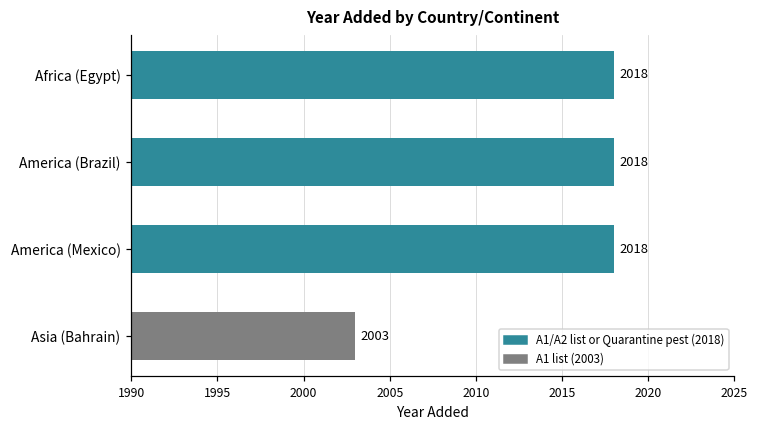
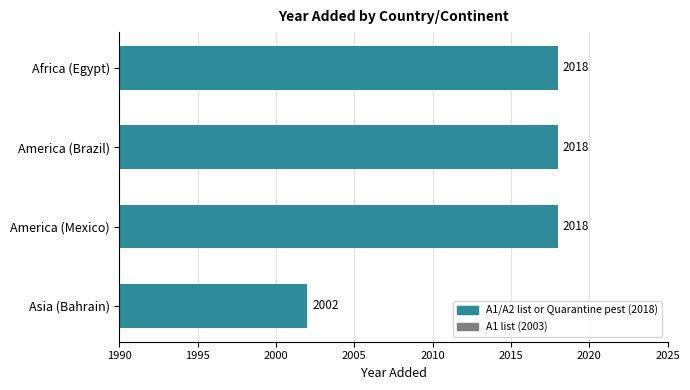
  {
    "Africa (Egypt)": 2018,
    "America (Brazil)": 2018,
    "America (Mexico)": 2018,
-   "Asia (Bahrain)": 2003
+   "Asia (Bahrain)": 2002
  }
